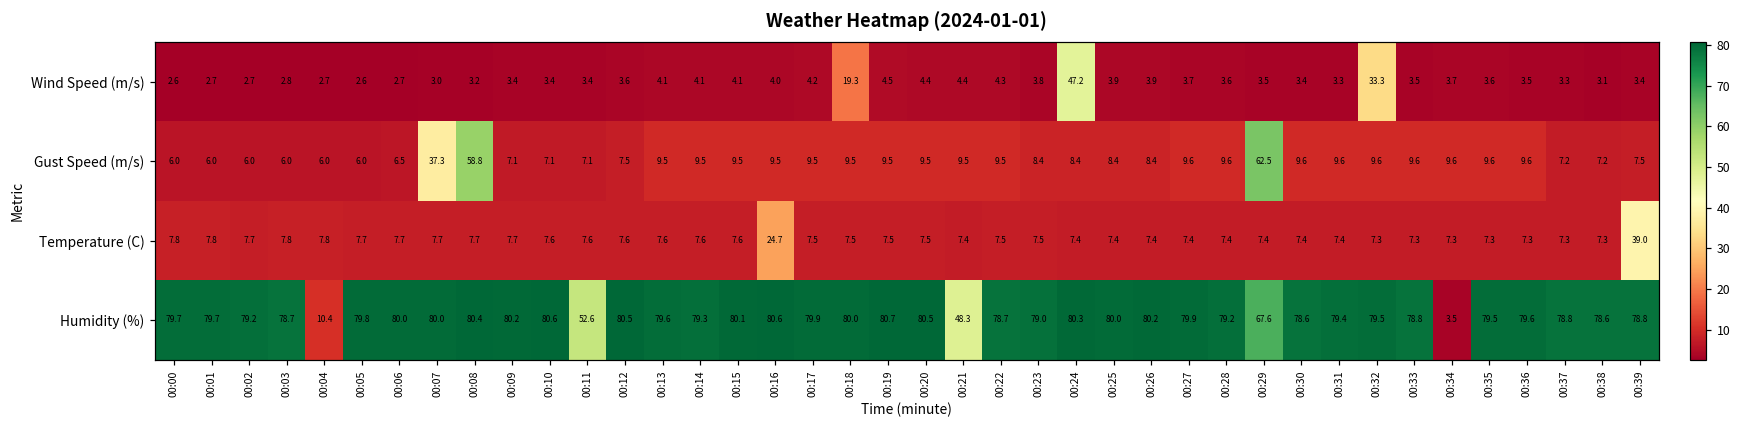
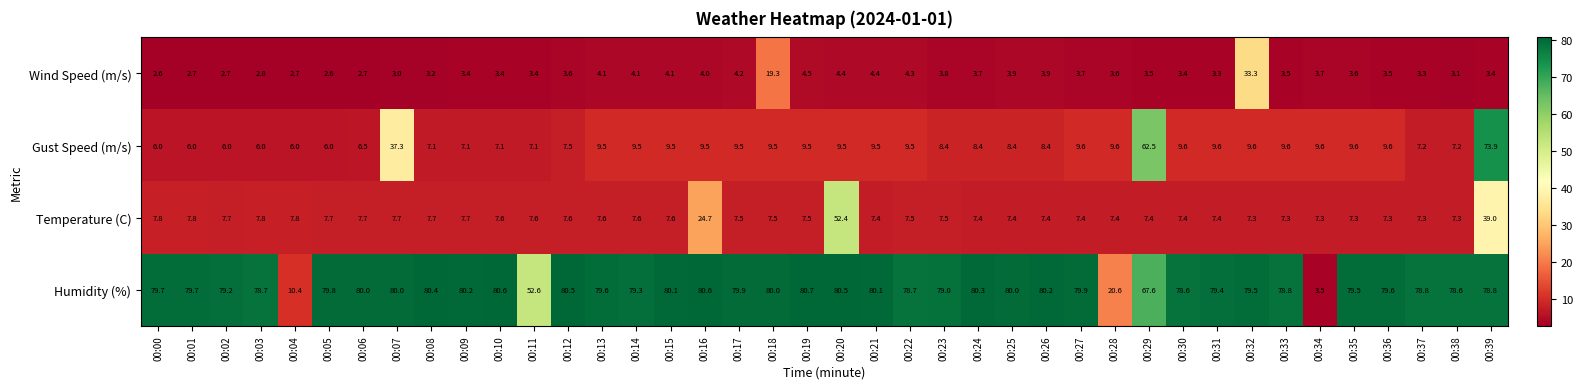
  {
    "Wind Speed (m/s)": {
      "00:00": 2.6,
      "00:01": 2.7,
      "00:02": 2.7,
      "00:03": 2.8,
      "00:04": 2.7,
      "00:05": 2.6,
      "00:06": 2.7,
      "00:07": 3.0,
      "00:08": 3.2,
      "00:09": 3.4,
      "00:10": 3.4,
      "00:11": 3.4,
      "00:12": 3.6,
      "00:13": 4.1,
      "00:14": 4.1,
      "00:15": 4.1,
      "00:16": 4.0,
      "00:17": 4.2,
      "00:18": 19.3,
      "00:19": 4.5,
      "00:20": 4.4,
      "00:21": 4.4,
      "00:22": 4.3,
      "00:23": 3.8,
-     "00:24": 47.2,
+     "00:24": 3.7,
      "00:25": 3.9,
      "00:26": 3.9,
      "00:27": 3.7,
      "00:28": 3.6,
      "00:29": 3.5,
      "00:30": 3.4,
      "00:31": 3.3,
      "00:32": 33.3,
      "00:33": 3.5,
      "00:34": 3.7,
      "00:35": 3.6,
      "00:36": 3.5,
      "00:37": 3.3,
      "00:38": 3.1,
      "00:39": 3.4
    },
    "Gust Speed (m/s)": {
      "00:00": 6.0,
      "00:01": 6.0,
      "00:02": 6.0,
      "00:03": 6.0,
      "00:04": 6.0,
      "00:05": 6.0,
      "00:06": 6.5,
      "00:07": 37.3,
-     "00:08": 58.8,
+     "00:08": 7.1,
      "00:09": 7.1,
      "00:10": 7.1,
      "00:11": 7.1,
      "00:12": 7.5,
      "00:13": 9.5,
      "00:14": 9.5,
      "00:15": 9.5,
      "00:16": 9.5,
      "00:17": 9.5,
      "00:18": 9.5,
      "00:19": 9.5,
      "00:20": 9.5,
      "00:21": 9.5,
      "00:22": 9.5,
      "00:23": 8.4,
      "00:24": 8.4,
      "00:25": 8.4,
      "00:26": 8.4,
      "00:27": 9.6,
      "00:28": 9.6,
      "00:29": 62.5,
      "00:30": 9.6,
      "00:31": 9.6,
      "00:32": 9.6,
      "00:33": 9.6,
      "00:34": 9.6,
      "00:35": 9.6,
      "00:36": 9.6,
      "00:37": 7.2,
      "00:38": 7.2,
-     "00:39": 7.5
+     "00:39": 73.9
    },
    "Temperature (C)": {
      "00:00": 7.8,
      "00:01": 7.8,
      "00:02": 7.7,
      "00:03": 7.8,
      "00:04": 7.8,
      "00:05": 7.7,
      "00:06": 7.7,
      "00:07": 7.7,
      "00:08": 7.7,
      "00:09": 7.7,
      "00:10": 7.6,
      "00:11": 7.6,
      "00:12": 7.6,
      "00:13": 7.6,
      "00:14": 7.6,
      "00:15": 7.6,
      "00:16": 24.7,
      "00:17": 7.5,
      "00:18": 7.5,
      "00:19": 7.5,
-     "00:20": 7.5,
+     "00:20": 52.4,
      "00:21": 7.4,
      "00:22": 7.5,
      "00:23": 7.5,
      "00:24": 7.4,
      "00:25": 7.4,
      "00:26": 7.4,
      "00:27": 7.4,
      "00:28": 7.4,
      "00:29": 7.4,
      "00:30": 7.4,
      "00:31": 7.4,
      "00:32": 7.3,
      "00:33": 7.3,
      "00:34": 7.3,
      "00:35": 7.3,
      "00:36": 7.3,
      "00:37": 7.3,
      "00:38": 7.3,
      "00:39": 39.0
    },
    "Humidity (%)": {
      "00:00": 79.7,
      "00:01": 79.7,
      "00:02": 79.2,
      "00:03": 78.7,
      "00:04": 10.4,
      "00:05": 79.8,
      "00:06": 80.0,
      "00:07": 80.0,
      "00:08": 80.4,
      "00:09": 80.2,
      "00:10": 80.6,
      "00:11": 52.6,
      "00:12": 80.5,
      "00:13": 79.6,
      "00:14": 79.3,
      "00:15": 80.1,
      "00:16": 80.6,
      "00:17": 79.9,
      "00:18": 80.0,
      "00:19": 80.7,
      "00:20": 80.5,
-     "00:21": 48.3,
+     "00:21": 80.1,
      "00:22": 78.7,
      "00:23": 79.0,
      "00:24": 80.3,
      "00:25": 80.0,
      "00:26": 80.2,
      "00:27": 79.9,
-     "00:28": 79.2,
+     "00:28": 20.6,
      "00:29": 67.6,
      "00:30": 78.6,
      "00:31": 79.4,
      "00:32": 79.5,
      "00:33": 78.8,
      "00:34": 3.5,
      "00:35": 79.5,
      "00:36": 79.6,
      "00:37": 78.8,
      "00:38": 78.6,
      "00:39": 78.8
    }
  }
